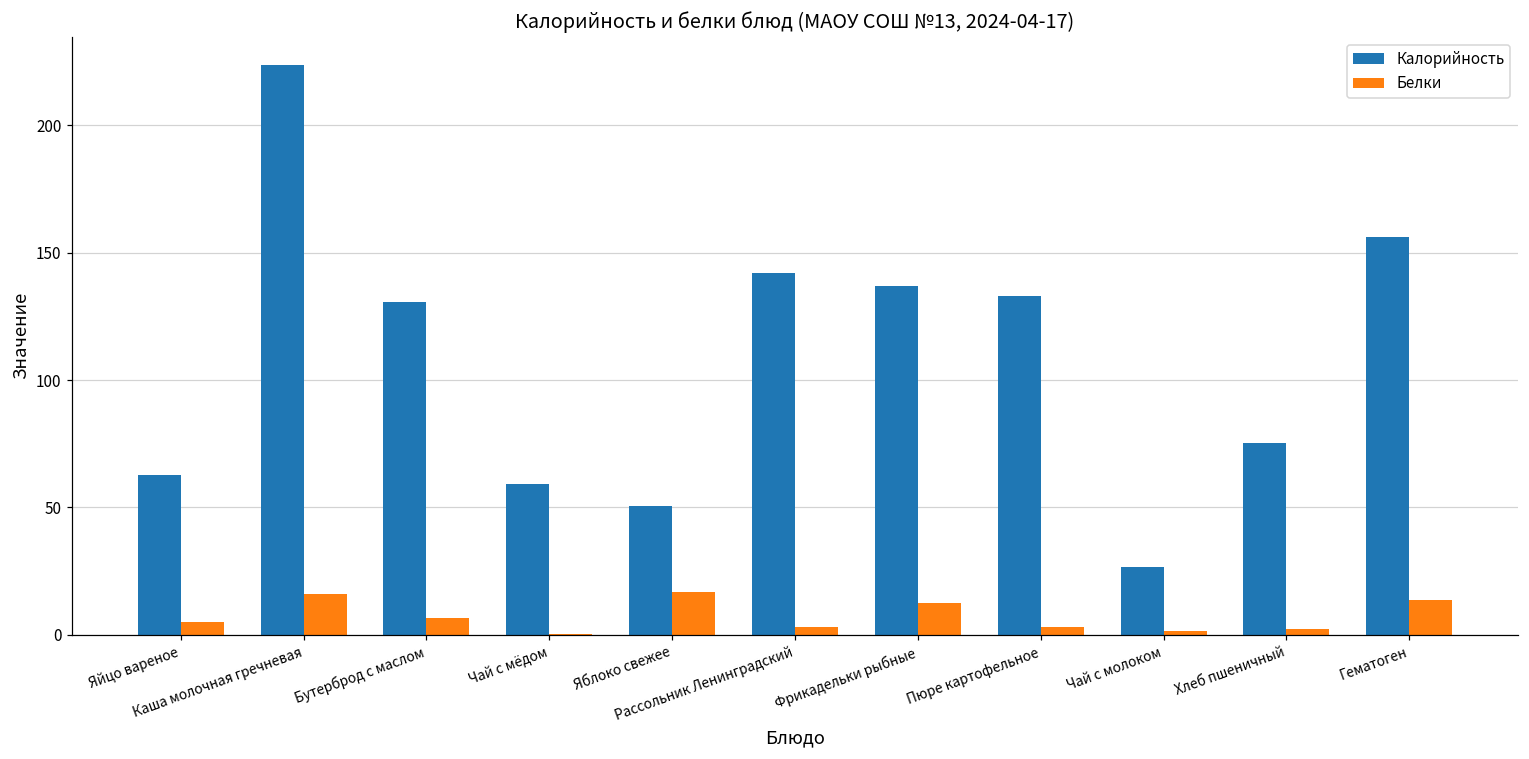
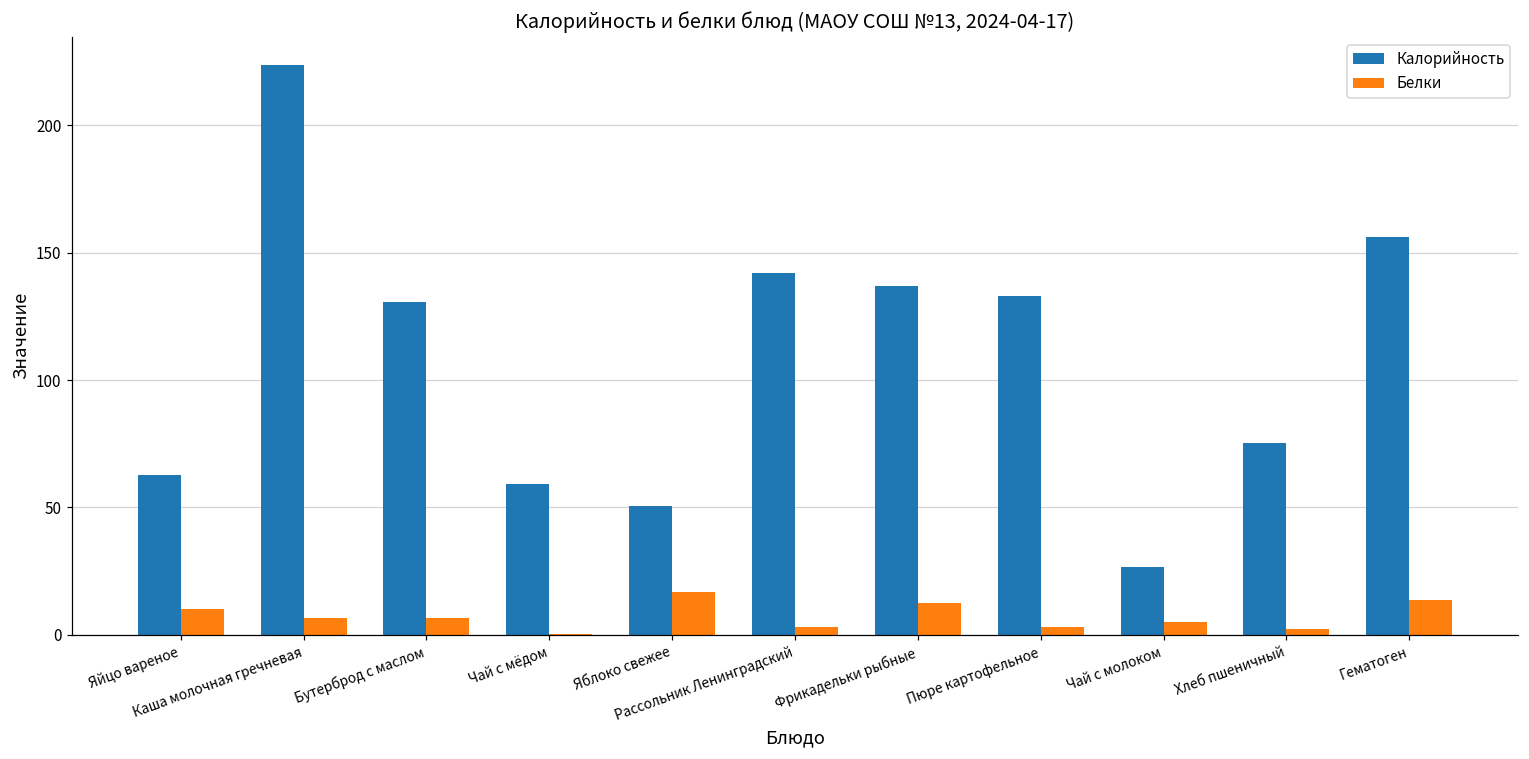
  {
    "Калорийность": {
      "Яйцо вареное": 63,
      "Каша молочная гречневая": 224,
      "Бутерброд с маслом": 131,
      "Чай с мёдом": 59,
      "Яблоко свежее": 51,
      "Рассольник Ленинградский": 142,
      "Фрикадельки рыбные": 137,
      "Пюре картофельное": 133,
      "Чай с молоком": 27,
      "Хлеб пшеничный": 75,
      "Гематоген": 156
    },
    "Белки": {
-     "Яйцо вареное": 5,
-     "Каша молочная гречневая": 16,
+     "Яйцо вареное": 10,
+     "Каша молочная гречневая": 7,
      "Бутерброд с маслом": 7,
      "Яблоко свежее": 17,
      "Рассольник Ленинградский": 3,
      "Фрикадельки рыбные": 13,
      "Пюре картофельное": 3,
-     "Чай с молоком": 1,
+     "Чай с молоком": 5,
      "Хлеб пшеничный": 2,
      "Гематоген": 14
    }
  }
